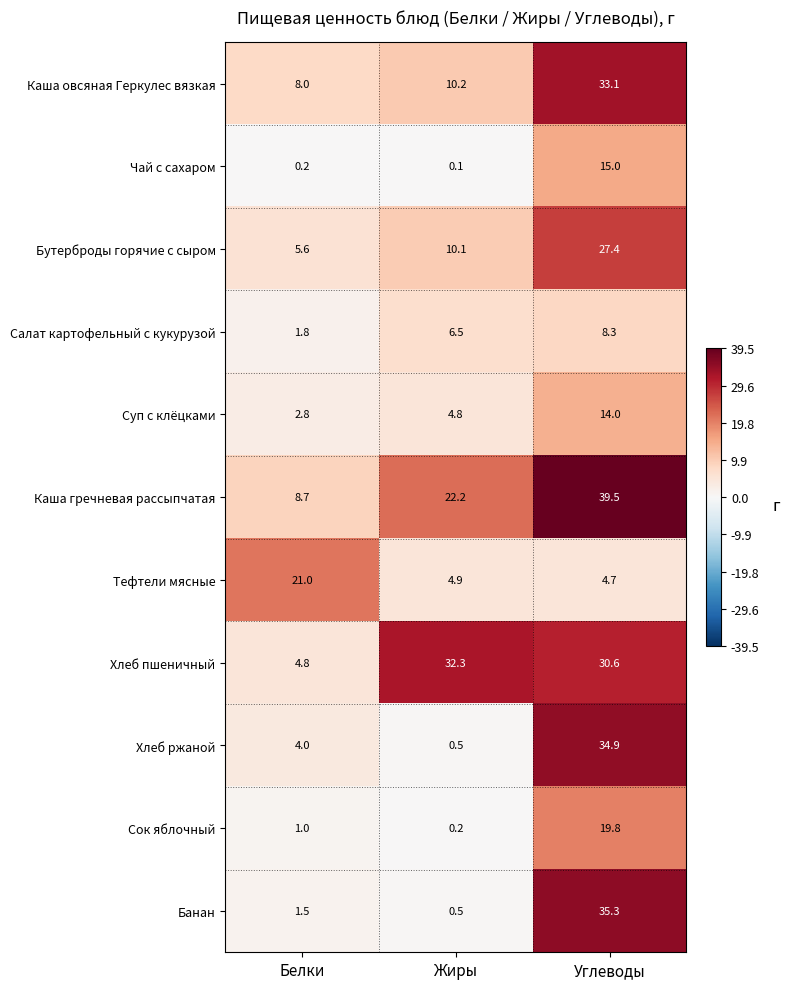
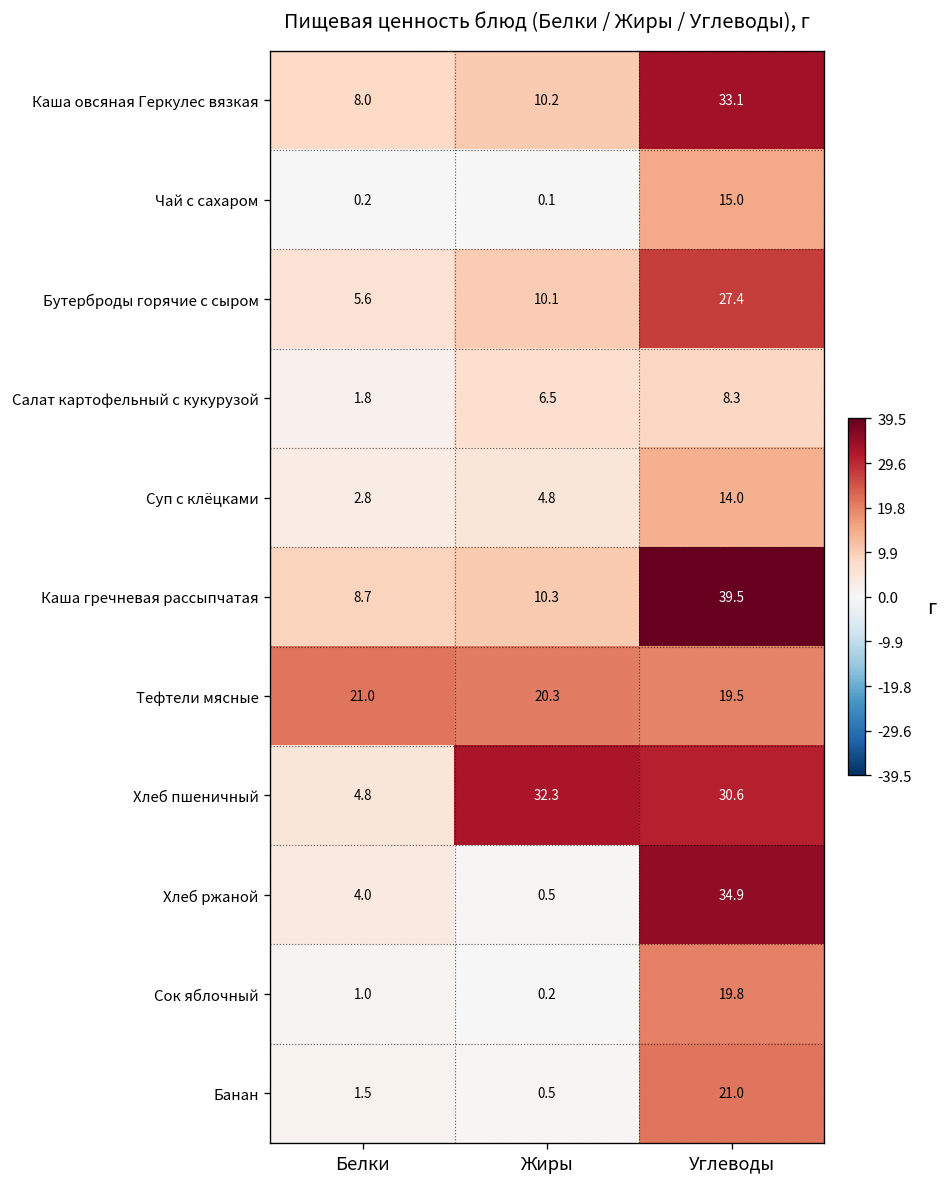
  {
    "Каша овсяная Геркулес вязкая": {
      "Белки": 8.0,
      "Жиры": 10.2,
      "Углеводы": 33.1
    },
    "Чай с сахаром": {
      "Белки": 0.2,
      "Жиры": 0.1,
      "Углеводы": 15.0
    },
    "Бутерброды горячие с сыром": {
      "Белки": 5.6,
      "Жиры": 10.1,
      "Углеводы": 27.4
    },
    "Салат картофельный с кукурузой": {
      "Белки": 1.8,
      "Жиры": 6.5,
      "Углеводы": 8.3
    },
    "Суп с клёцками": {
      "Белки": 2.8,
      "Жиры": 4.8,
      "Углеводы": 14.0
    },
    "Каша гречневая рассыпчатая": {
      "Белки": 8.7,
-     "Жиры": 22.2,
+     "Жиры": 10.3,
      "Углеводы": 39.5
    },
    "Тефтели мясные": {
      "Белки": 21.0,
-     "Жиры": 4.9,
-     "Углеводы": 4.7
+     "Жиры": 20.3,
+     "Углеводы": 19.5
    },
    "Хлеб пшеничный": {
      "Белки": 4.8,
      "Жиры": 32.3,
      "Углеводы": 30.6
    },
    "Хлеб ржаной": {
      "Белки": 4.0,
      "Жиры": 0.5,
      "Углеводы": 34.9
    },
    "Сок яблочный": {
      "Белки": 1.0,
      "Жиры": 0.2,
      "Углеводы": 19.8
    },
    "Банан": {
      "Белки": 1.5,
      "Жиры": 0.5,
-     "Углеводы": 35.3
+     "Углеводы": 21.0
    }
  }
